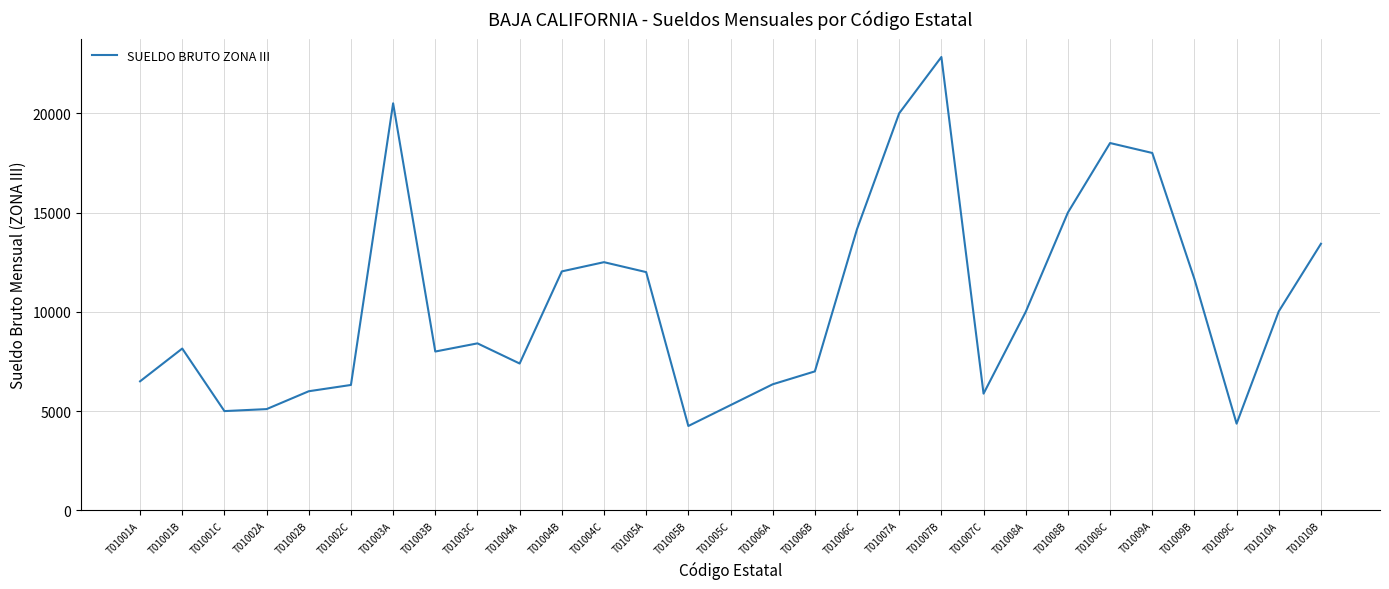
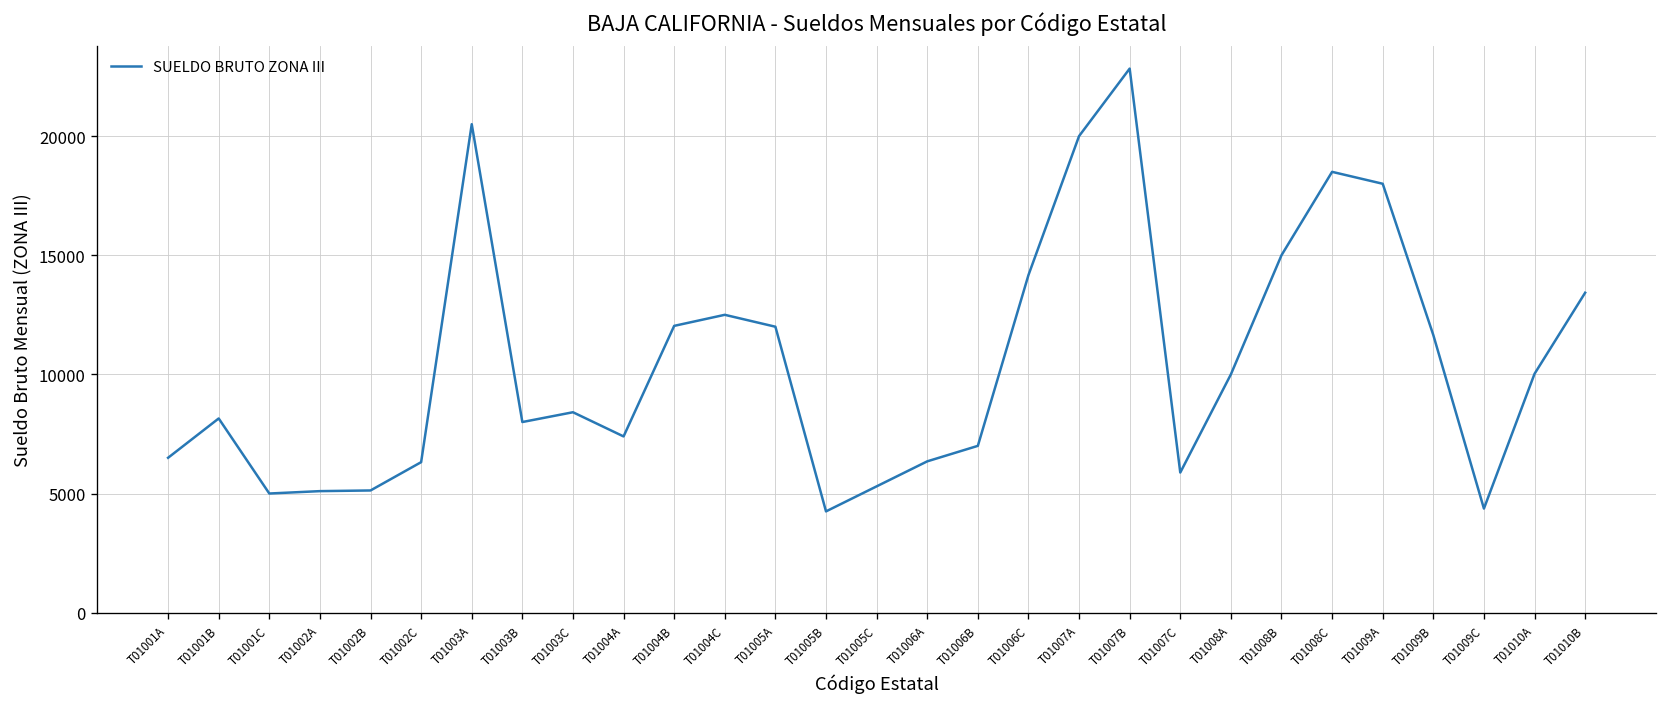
  {
    "T01001A": 6500,
    "T01001B": 8200,
    "T01001C": 5000,
    "T01002A": 5100,
-   "T01002B": 6000,
+   "T01002B": 5100,
    "T01002C": 6300,
    "T01003A": 20500,
    "T01003B": 8000,
    "T01003C": 8400,
    "T01004A": 7400,
    "T01004B": 12000,
    "T01004C": 12500,
    "T01005A": 12000,
    "T01005B": 4300,
    "T01005C": 5300,
    "T01006A": 6400,
    "T01006B": 7000,
    "T01006C": 14200,
    "T01007A": 20000,
    "T01007B": 22800,
    "T01007C": 5900,
    "T01008A": 10000,
    "T01008B": 15000,
    "T01008C": 18500,
    "T01009A": 18000,
    "T01009B": 11700,
    "T01009C": 4400,
    "T01010A": 10000,
    "T01010B": 13400
  }
